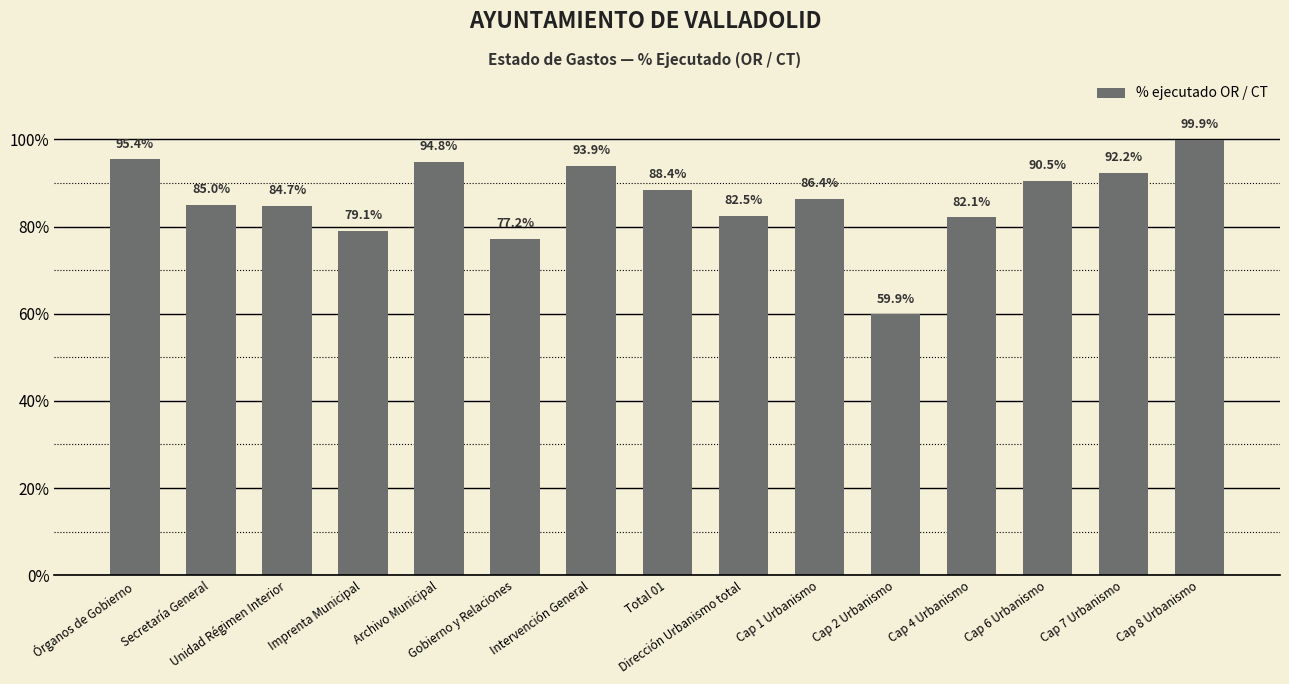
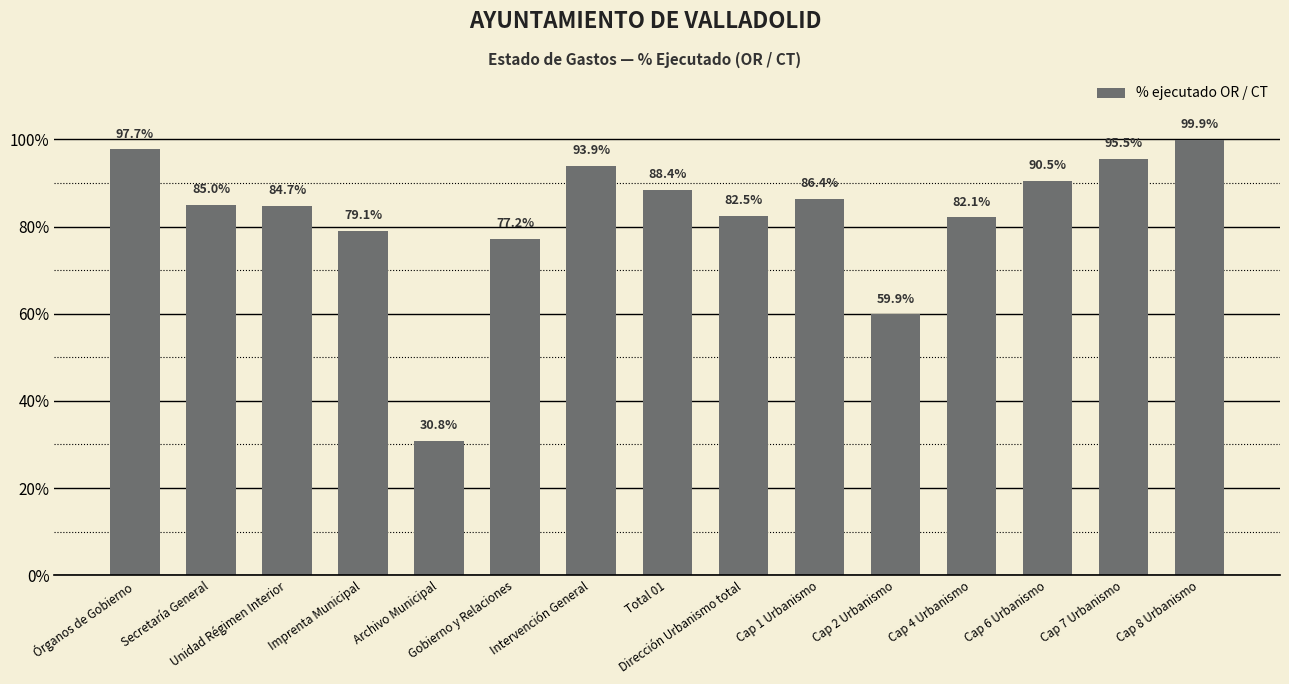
  {
-   "Órganos de Gobierno": "95.4%",
+   "Órganos de Gobierno": "97.7%",
    "Secretaría General": "85.0%",
    "Unidad Régimen Interior": "84.7%",
    "Imprenta Municipal": "79.1%",
-   "Archivo Municipal": "94.8%",
+   "Archivo Municipal": "30.8%",
    "Gobierno y Relaciones": "77.2%",
    "Intervención General": "93.9%",
    "Total 01": "88.4%",
    "Dirección Urbanismo total": "82.5%",
    "Cap 1 Urbanismo": "86.4%",
    "Cap 2 Urbanismo": "59.9%",
    "Cap 4 Urbanismo": "82.1%",
    "Cap 6 Urbanismo": "90.5%",
-   "Cap 7 Urbanismo": "92.2%",
+   "Cap 7 Urbanismo": "95.5%",
    "Cap 8 Urbanismo": "99.9%"
  }
